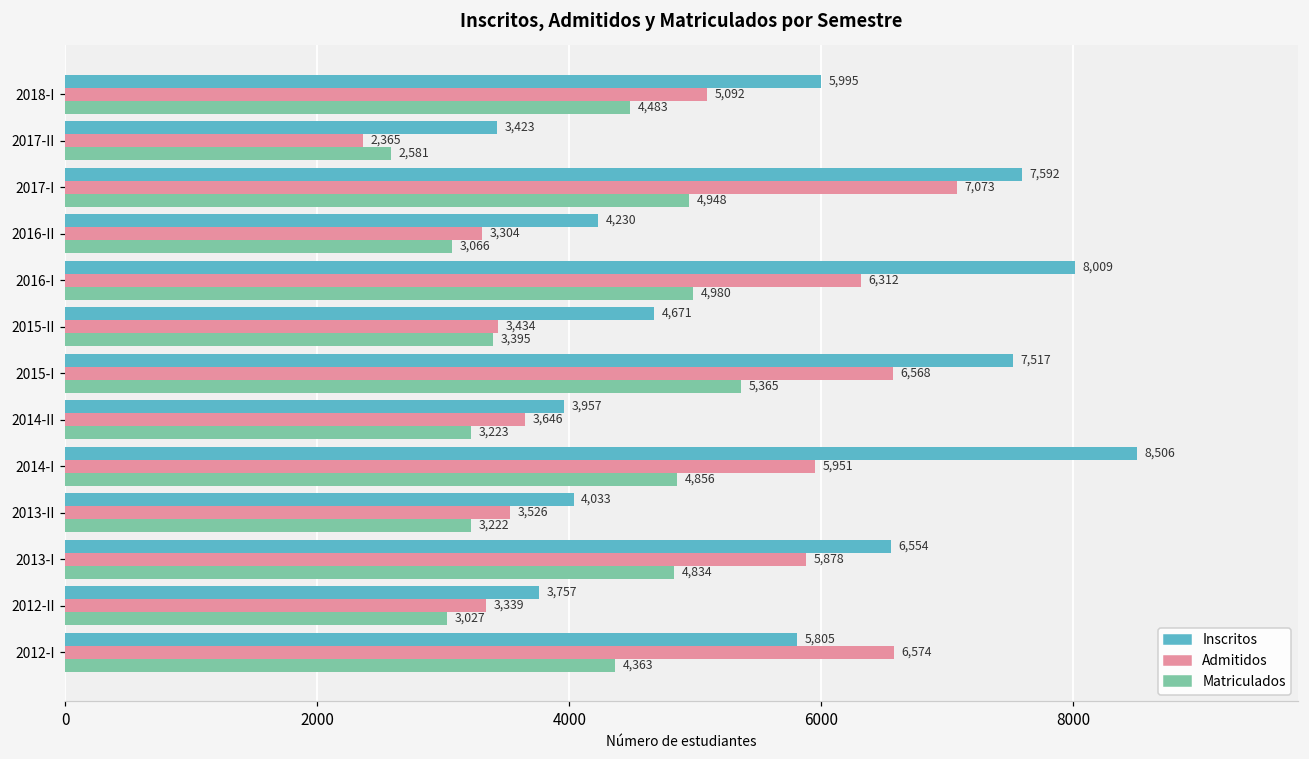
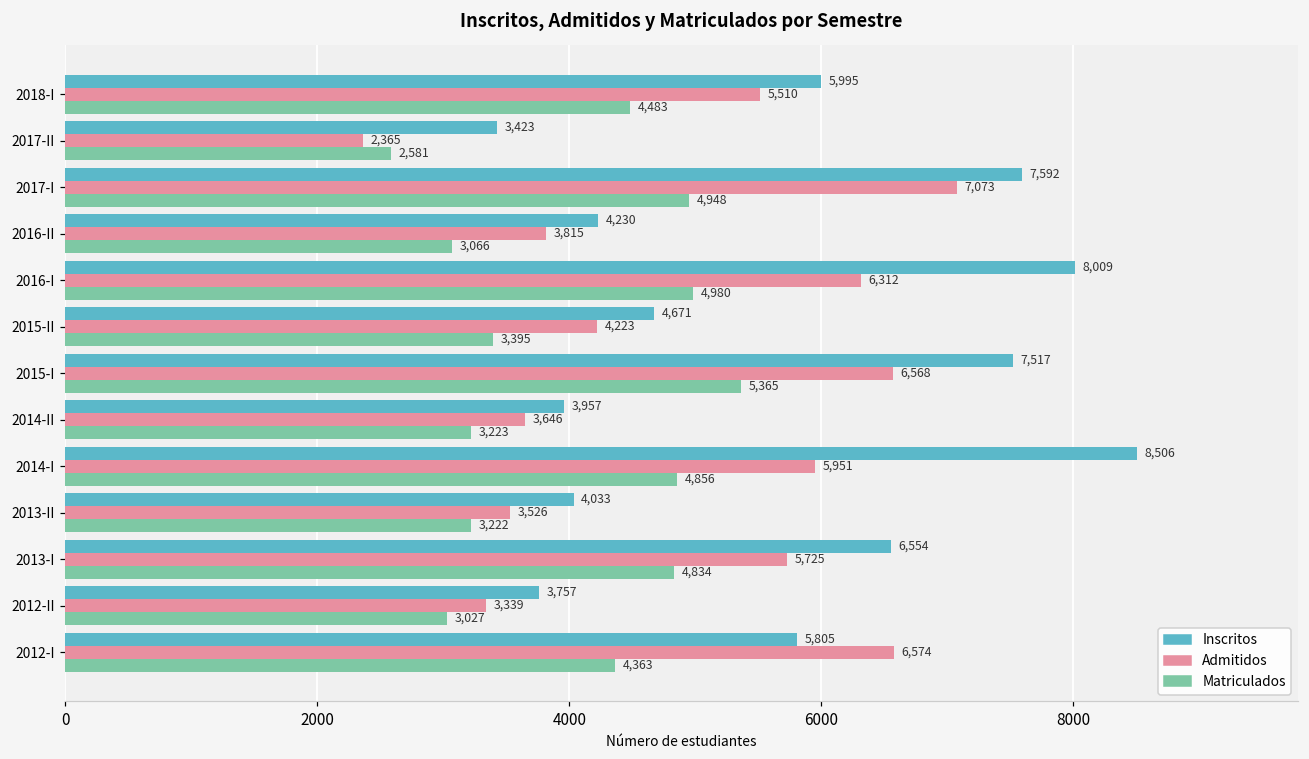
  {
    "Admitidos": {
-     "2018-I": "5,092",
+     "2018-I": "5,510",
      "2017-II": "2,365",
      "2017-I": "7,073",
-     "2016-II": "3,304",
+     "2016-II": "3,815",
      "2016-I": "6,312",
-     "2015-II": "3,434",
+     "2015-II": "4,223",
      "2015-I": "6,568",
      "2014-II": "3,646",
      "2014-I": "5,951",
      "2013-II": "3,526",
-     "2013-I": "5,878",
+     "2013-I": "5,725",
      "2012-II": "3,339",
      "2012-I": "6,574"
    }
  }
